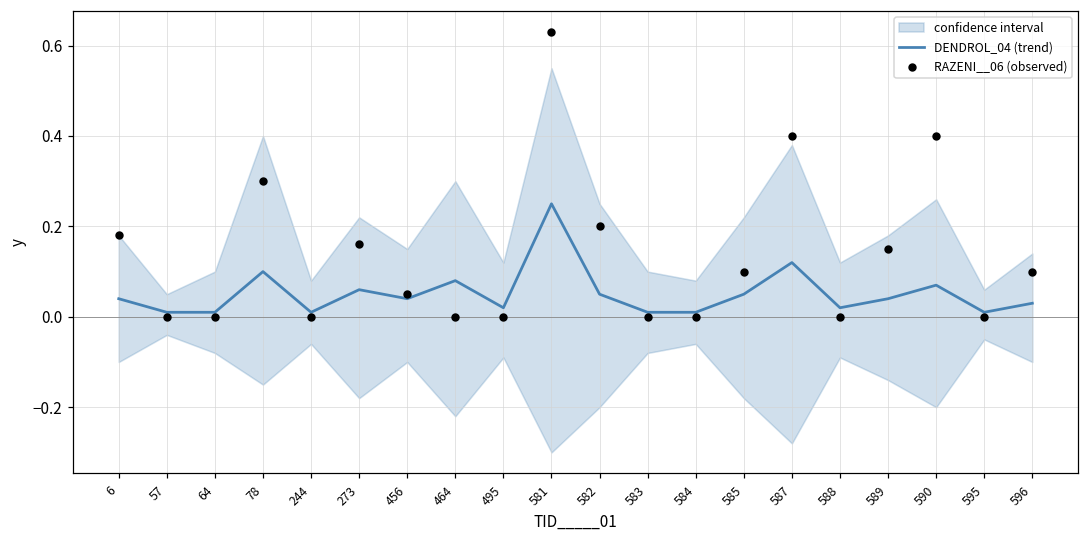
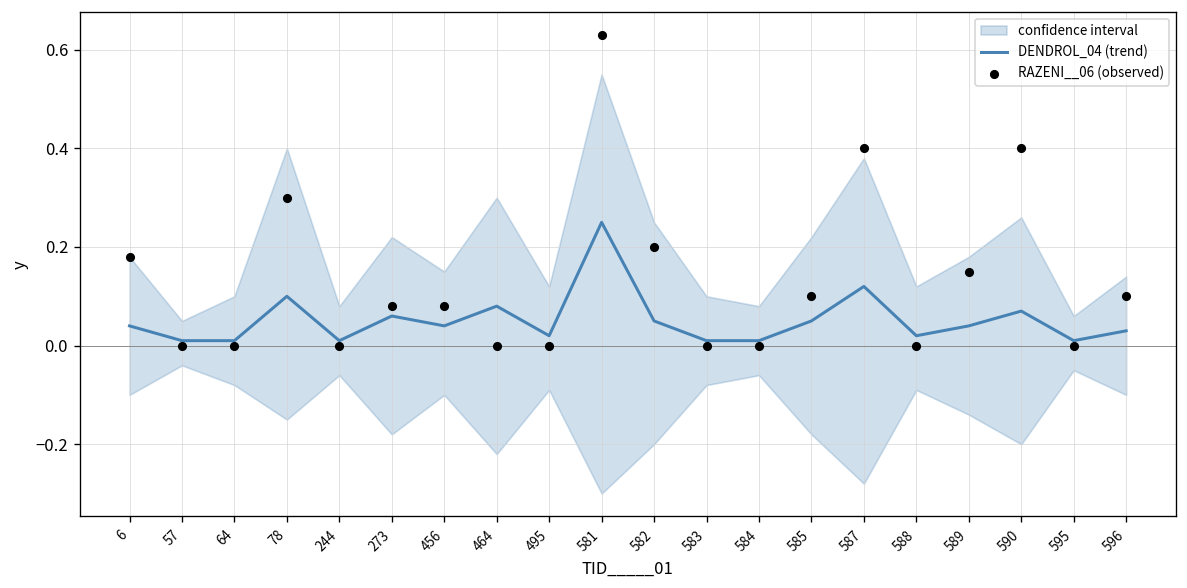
  {
    "RAZENI__06 (observed)": {
-     "273": 0.16,
-     "456": 0.05
+     "273": 0.08,
+     "456": 0.08
    }
  }
